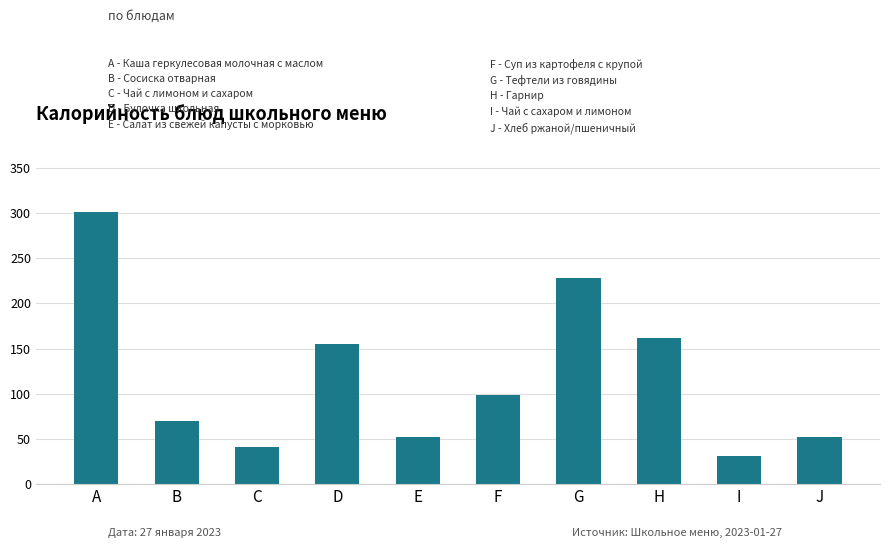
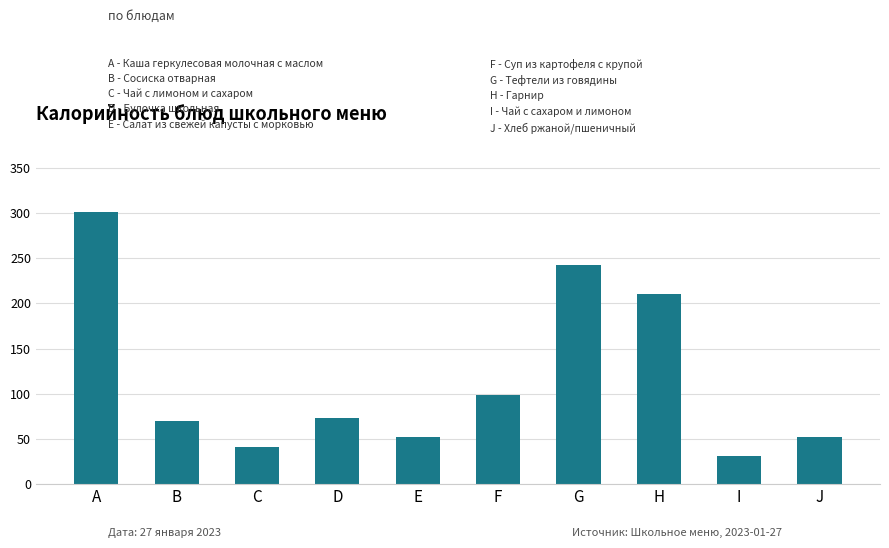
  {
    "A": 300,
    "B": 70,
    "C": 40,
-   "D": 150,
+   "D": 70,
    "E": 50,
    "F": 100,
-   "G": 230,
-   "H": 160,
+   "G": 240,
+   "H": 210,
    "I": 30,
    "J": 50
  }
